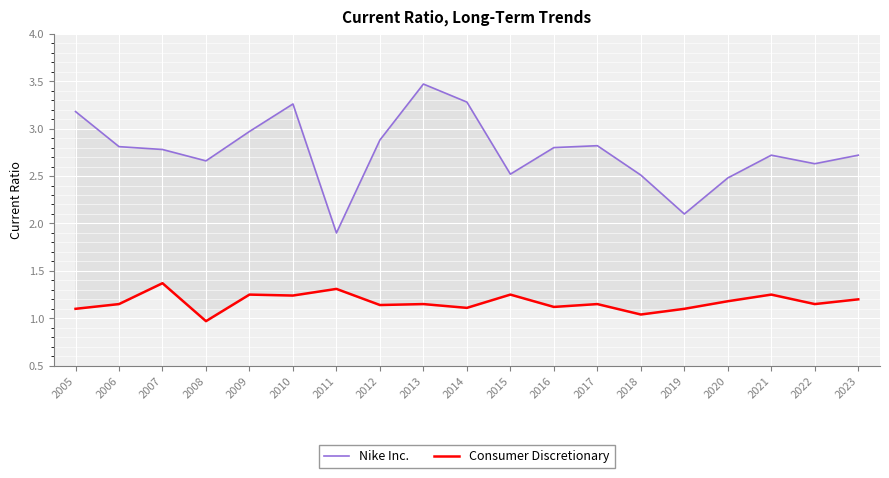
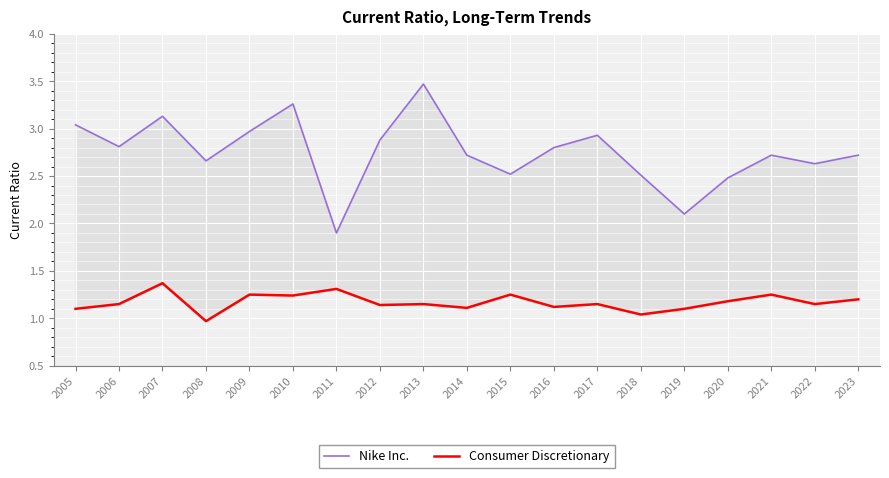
  {
    "Nike Inc.": {
-     "2005": 3.2,
+     "2005": 3.0,
      "2006": 2.8,
-     "2007": 2.8,
+     "2007": 3.1,
      "2008": 2.7,
      "2009": 3.0,
      "2010": 3.3,
      "2011": 1.9,
      "2012": 2.9,
      "2013": 3.5,
-     "2014": 3.3,
+     "2014": 2.7,
      "2015": 2.5,
      "2016": 2.8,
-     "2017": 2.8,
+     "2017": 2.9,
      "2018": 2.5,
      "2019": 2.1,
      "2020": 2.5,
      "2021": 2.7,
      "2022": 2.6,
      "2023": 2.7
    },
    "Consumer Discretionary": {
      "2005": 1.1,
      "2006": 1.2,
      "2007": 1.4,
      "2008": 1.0,
      "2009": 1.3,
      "2010": 1.2,
      "2011": 1.3,
      "2012": 1.1,
      "2013": 1.2,
      "2014": 1.1,
      "2015": 1.3,
      "2016": 1.1,
      "2017": 1.2,
      "2018": 1.0,
      "2019": 1.1,
      "2020": 1.2,
      "2021": 1.3,
      "2022": 1.2,
      "2023": 1.2
    }
  }
